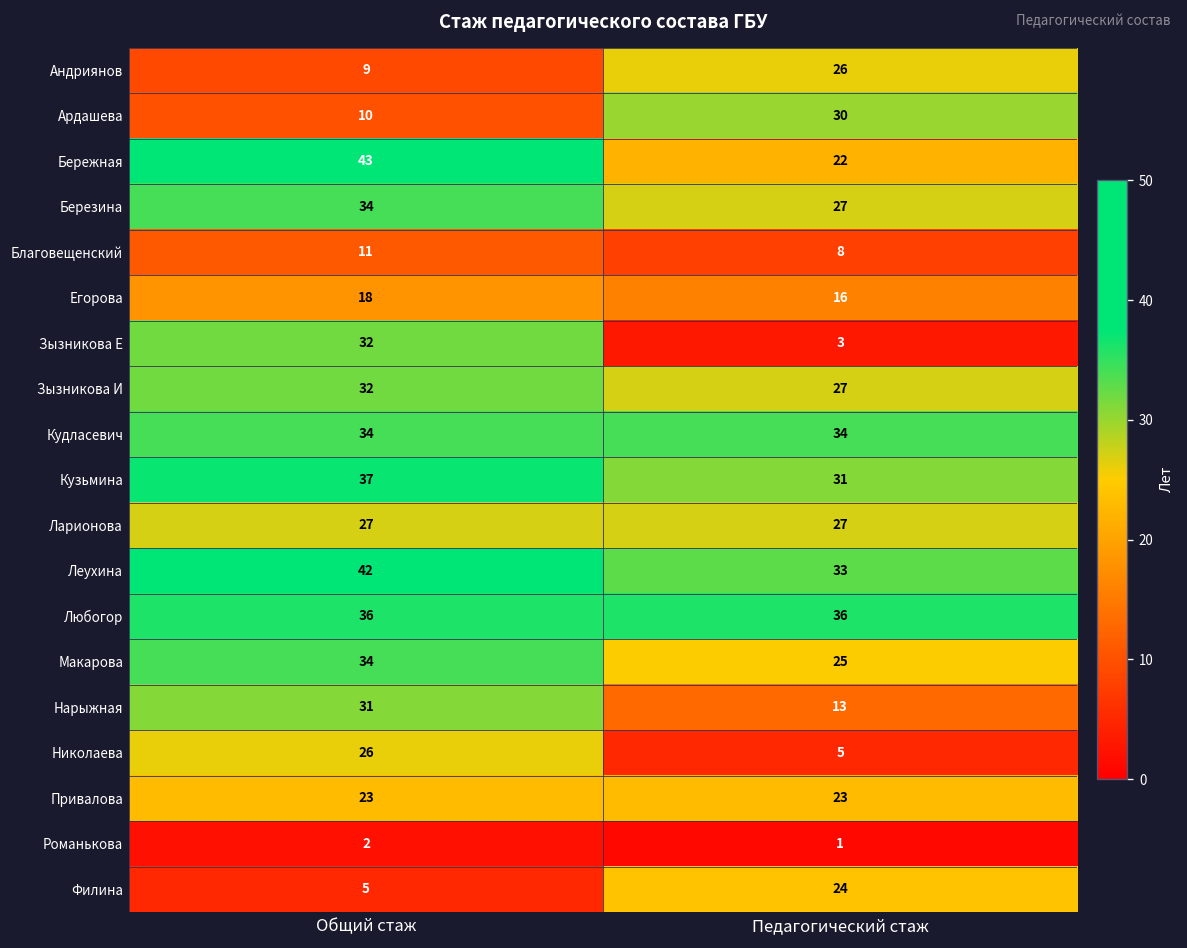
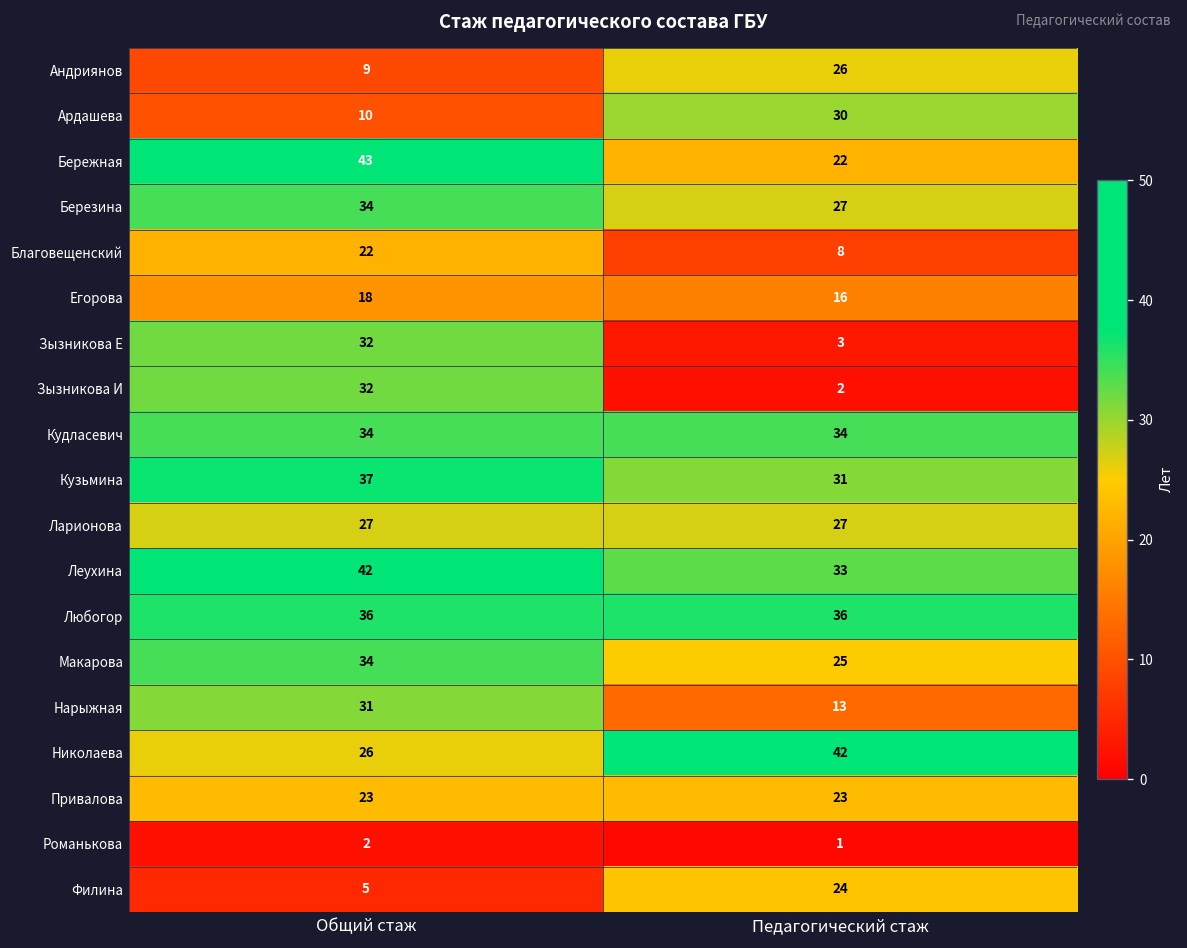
  {
    "Андриянов": {
      "Общий стаж": 9,
      "Педагогический стаж": 26
    },
    "Ардашева": {
      "Общий стаж": 10,
      "Педагогический стаж": 30
    },
    "Бережная": {
      "Общий стаж": 43,
      "Педагогический стаж": 22
    },
    "Березина": {
      "Общий стаж": 34,
      "Педагогический стаж": 27
    },
    "Благовещенский": {
-     "Общий стаж": 11,
+     "Общий стаж": 22,
      "Педагогический стаж": 8
    },
    "Егорова": {
      "Общий стаж": 18,
      "Педагогический стаж": 16
    },
    "Зызникова Е": {
      "Общий стаж": 32,
      "Педагогический стаж": 3
    },
    "Зызникова И": {
      "Общий стаж": 32,
-     "Педагогический стаж": 27
+     "Педагогический стаж": 2
    },
    "Кудласевич": {
      "Общий стаж": 34,
      "Педагогический стаж": 34
    },
    "Кузьмина": {
      "Общий стаж": 37,
      "Педагогический стаж": 31
    },
    "Ларионова": {
      "Общий стаж": 27,
      "Педагогический стаж": 27
    },
    "Леухина": {
      "Общий стаж": 42,
      "Педагогический стаж": 33
    },
    "Любогор": {
      "Общий стаж": 36,
      "Педагогический стаж": 36
    },
    "Макарова": {
      "Общий стаж": 34,
      "Педагогический стаж": 25
    },
    "Нарыжная": {
      "Общий стаж": 31,
      "Педагогический стаж": 13
    },
    "Николаева": {
      "Общий стаж": 26,
-     "Педагогический стаж": 5
+     "Педагогический стаж": 42
    },
    "Привалова": {
      "Общий стаж": 23,
      "Педагогический стаж": 23
    },
    "Романькова": {
      "Общий стаж": 2,
      "Педагогический стаж": 1
    },
    "Филина": {
      "Общий стаж": 5,
      "Педагогический стаж": 24
    }
  }
